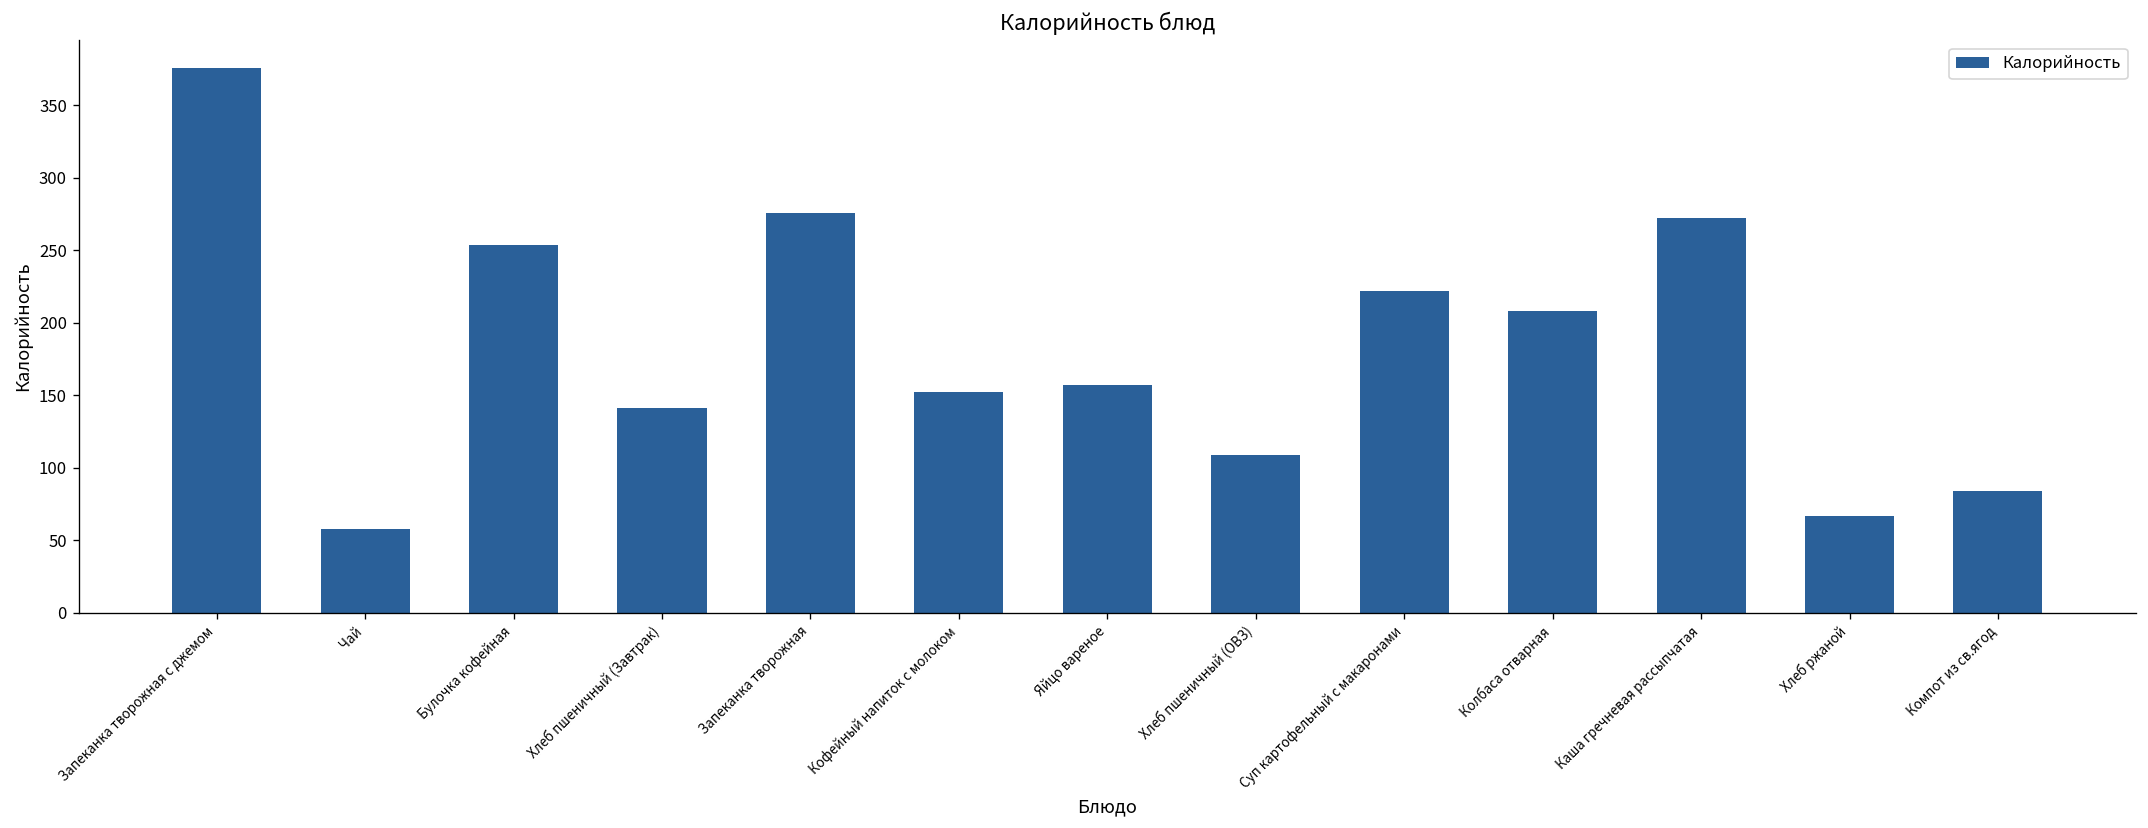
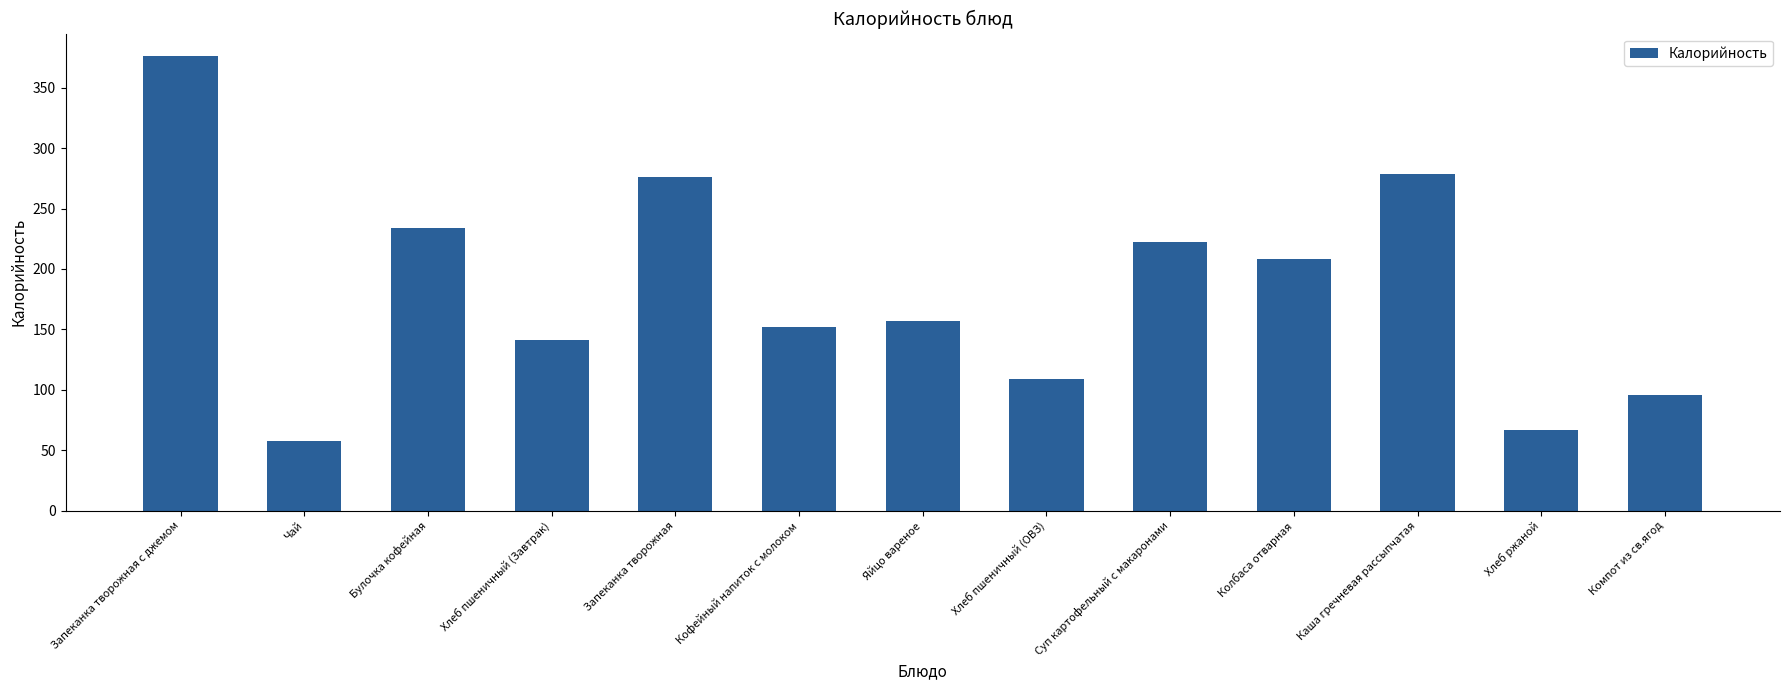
  {
    "Запеканка творожная с джемом": 376,
    "Чай": 58,
-   "Булочка кофейная": 254,
+   "Булочка кофейная": 234,
    "Хлеб пшеничный (Завтрак)": 141,
    "Запеканка творожная": 276,
    "Кофейный напиток с молоком": 152,
    "Яйцо вареное": 157,
    "Хлеб пшеничный (ОВЗ)": 109,
    "Суп картофельный с макаронами": 222,
    "Колбаса отварная": 208,
-   "Каша гречневая рассыпчатая": 272,
+   "Каша гречневая рассыпчатая": 279,
    "Хлеб ржаной": 67,
-   "Компот из св.ягод": 84
+   "Компот из св.ягод": 96
  }
